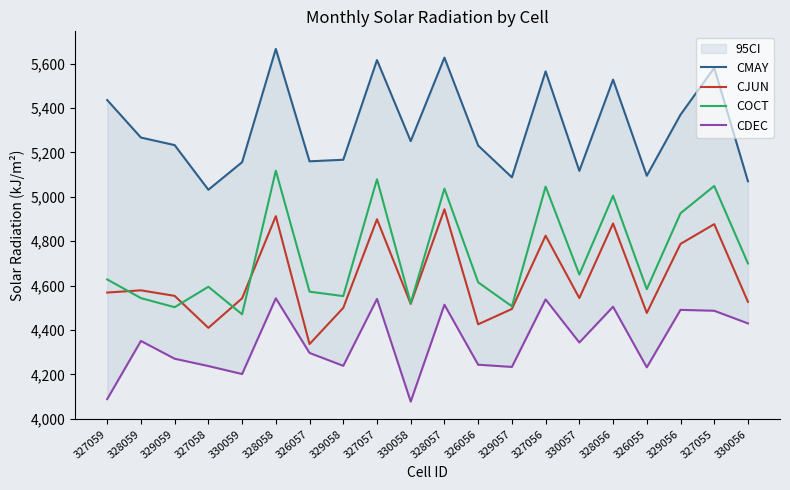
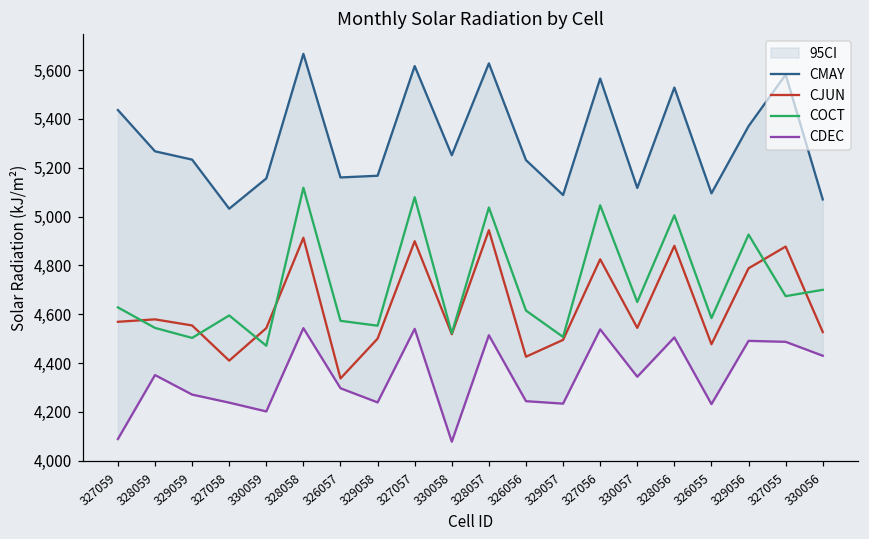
  {
    "95CI": {
      "327059": "5,440",
      "328059": "5,270",
      "329059": "5,230",
      "327058": "5,030",
      "330059": "5,160",
      "328058": "5,670",
      "326057": "5,160",
      "329058": "5,170",
      "327057": "5,620",
      "330058": "5,250",
      "328057": "5,630",
      "326056": "5,230",
      "329057": "5,090",
      "327056": "5,570",
      "330057": "5,120",
      "328056": "5,530",
      "326055": "5,100",
      "329056": "5,370",
      "330056": "5,070"
    },
    "CJUN": {
      "327059": "4,570",
      "328059": "4,580",
      "329059": "4,550",
      "327058": "4,410",
      "330059": "4,540",
      "328058": "4,910",
      "326057": "4,340",
      "329058": "4,500",
      "327057": "4,900",
      "328057": "4,940",
      "326056": "4,430",
      "329057": "4,500",
      "327056": "4,830",
      "330057": "4,540",
      "328056": "4,880",
      "326055": "4,480",
      "329056": "4,790",
      "327055": "4,880",
      "330056": "4,530"
    },
    "COCT": {
      "327059": "4,630",
      "328059": "4,540",
      "329059": "4,500",
      "327058": "4,600",
      "330059": "4,470",
      "328058": "5,120",
      "326057": "4,570",
      "329058": "4,550",
      "327057": "5,080",
      "328057": "5,040",
      "326056": "4,620",
      "329057": "4,510",
      "327056": "5,050",
      "330057": "4,650",
      "328056": "5,010",
      "326055": "4,580",
      "329056": "4,930",
-     "327055": "5,050",
+     "327055": "4,670",
      "330056": "4,700"
    },
    "CDEC": {
      "327059": "4,090",
      "328059": "4,350",
      "329059": "4,270",
      "327058": "4,240",
      "330059": "4,200",
      "328058": "4,540",
      "326057": "4,300",
      "329058": "4,240",
      "327057": "4,540",
      "330058": "4,080",
      "328057": "4,510",
      "326056": "4,240",
      "329057": "4,230",
      "327056": "4,540",
      "330057": "4,340",
      "328056": "4,510",
      "326055": "4,230",
      "329056": "4,490",
      "327055": "4,490",
      "330056": "4,430"
    }
  }
